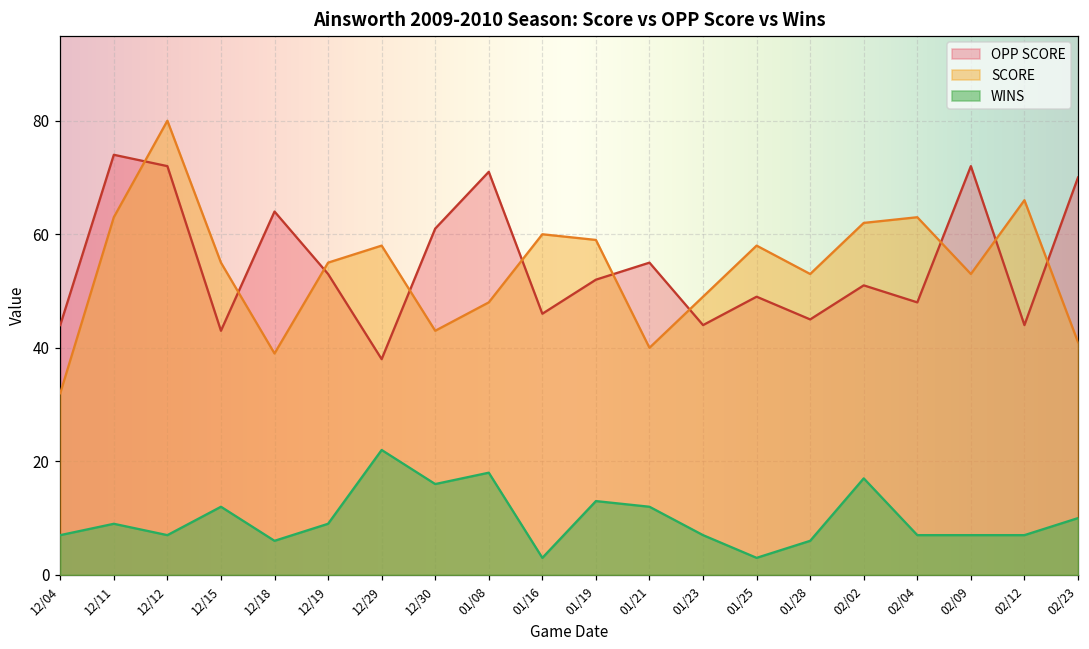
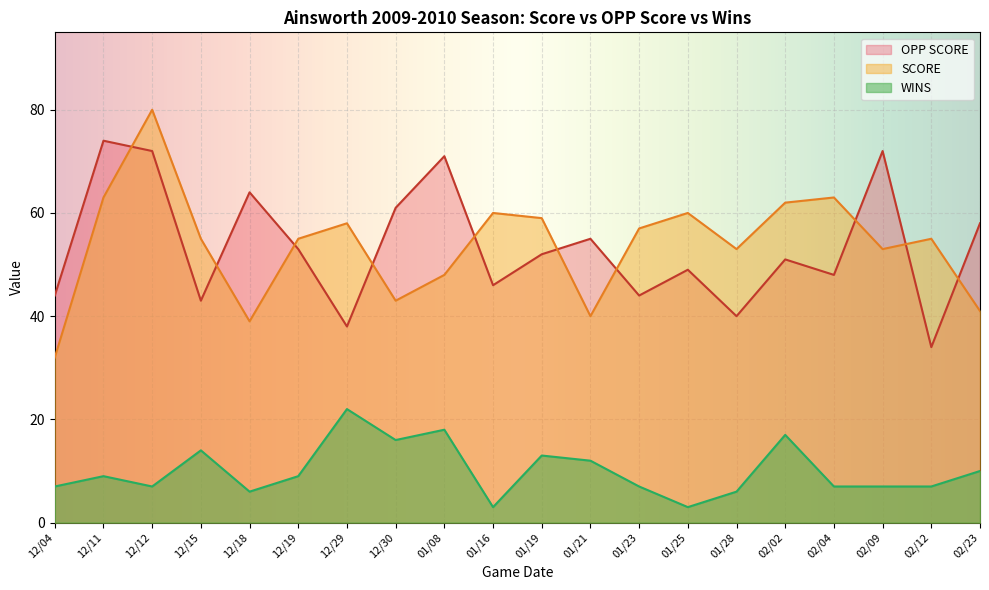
  {
    "OPP SCORE": {
      "12/04": 44,
      "12/11": 74,
      "12/12": 72,
      "12/15": 43,
      "12/18": 64,
      "12/19": 53,
      "12/29": 38,
      "12/30": 61,
      "01/08": 71,
      "01/16": 46,
      "01/19": 52,
      "01/21": 55,
      "01/23": 44,
      "01/25": 49,
-     "01/28": 45,
+     "01/28": 40,
      "02/02": 51,
      "02/04": 48,
      "02/09": 72,
-     "02/12": 44,
-     "02/23": 70
+     "02/12": 34,
+     "02/23": 58
    },
    "SCORE": {
      "12/04": 32,
      "12/11": 63,
      "12/12": 80,
      "12/15": 55,
      "12/18": 39,
      "12/19": 55,
      "12/29": 58,
      "12/30": 43,
      "01/08": 48,
      "01/16": 60,
      "01/19": 59,
      "01/21": 40,
-     "01/23": 49,
-     "01/25": 58,
+     "01/23": 57,
+     "01/25": 60,
      "01/28": 53,
      "02/02": 62,
      "02/04": 63,
      "02/09": 53,
-     "02/12": 66,
+     "02/12": 55,
      "02/23": 41
    },
    "WINS": {
      "12/04": 7,
      "12/11": 9,
      "12/12": 7,
-     "12/15": 12,
+     "12/15": 14,
      "12/18": 6,
      "12/19": 9,
      "12/29": 22,
      "12/30": 16,
      "01/08": 18,
      "01/16": 3,
      "01/19": 13,
      "01/21": 12,
      "01/23": 7,
      "01/25": 3,
      "01/28": 6,
      "02/02": 17,
      "02/04": 7,
      "02/09": 7,
      "02/12": 7,
      "02/23": 10
    }
  }
